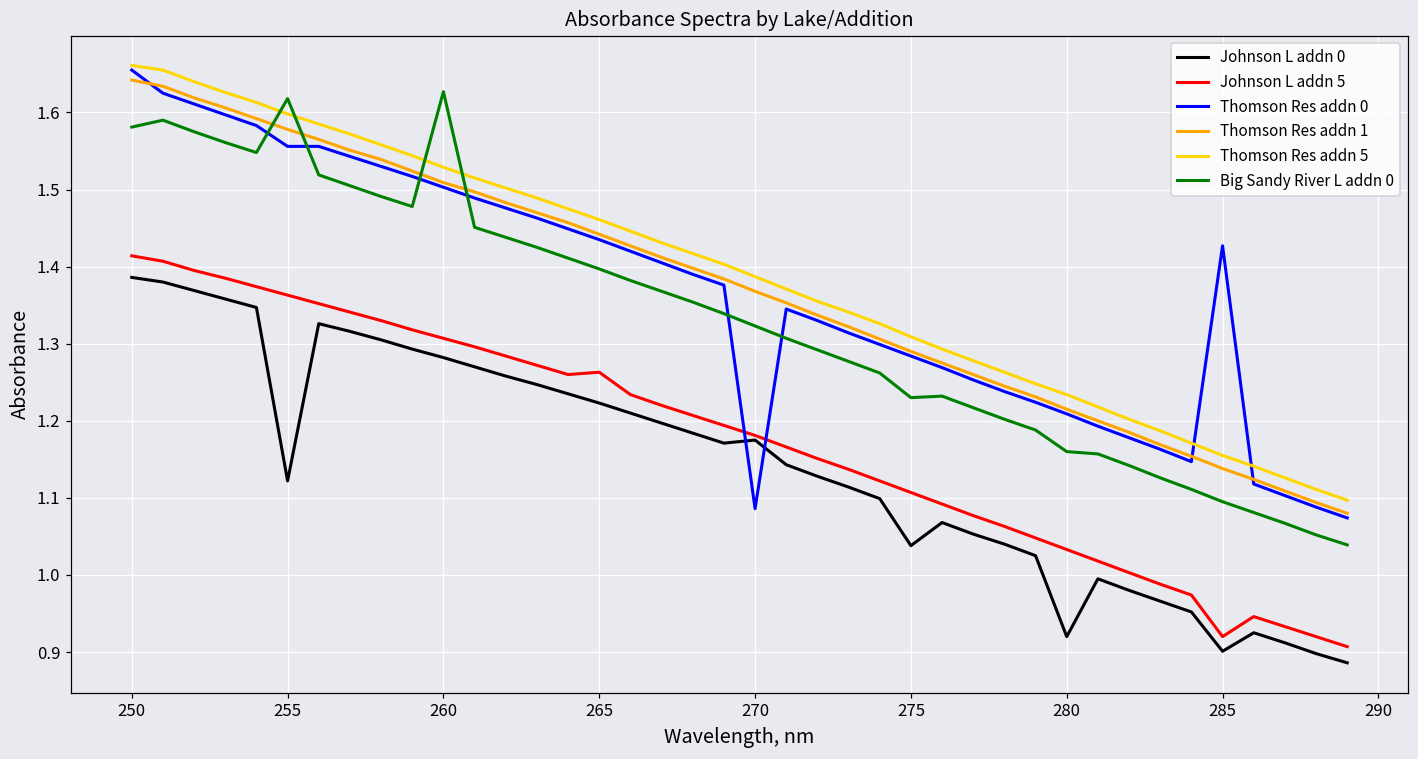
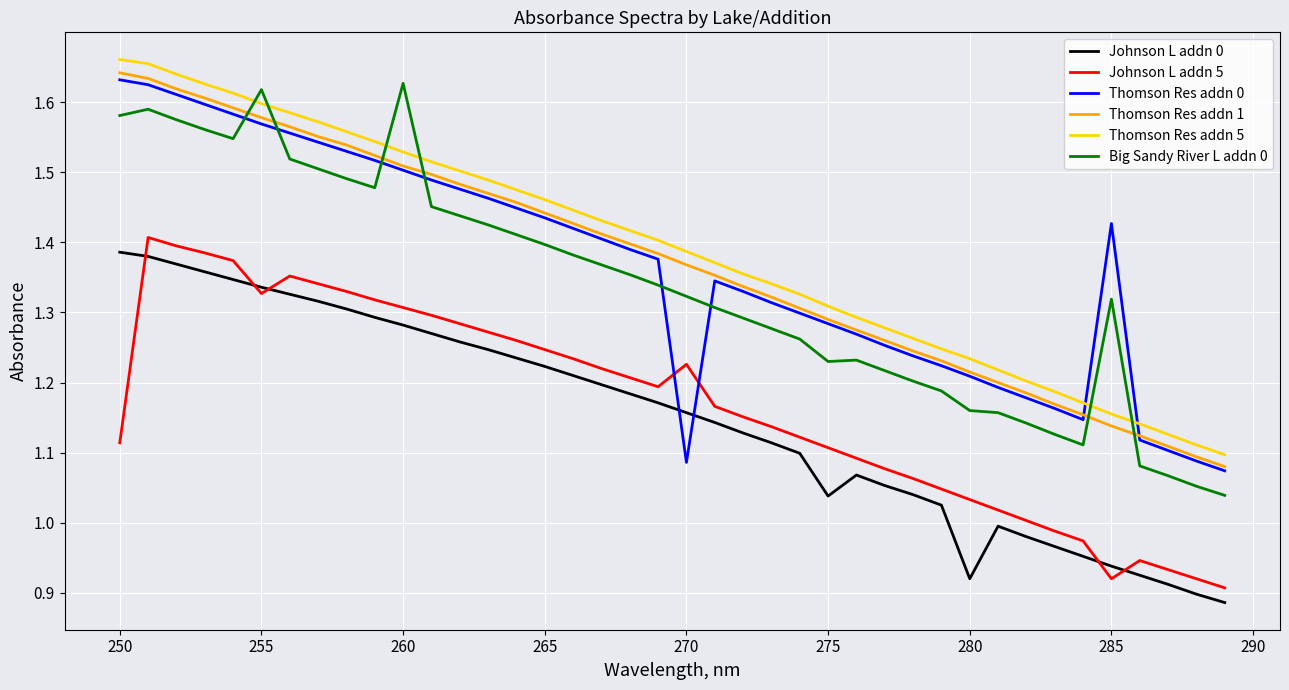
  {
    "Johnson L addn 0": {
      "250": 1.39,
-     "255": 1.12,
+     "255": 1.34,
      "260": 1.28,
      "265": 1.22,
-     "270": 1.18,
+     "270": 1.16,
      "275": 1.04,
      "280": 0.92,
-     "285": 0.90
+     "285": 0.94
    },
    "Johnson L addn 5": {
-     "250": 1.41,
-     "255": 1.36,
+     "250": 1.11,
+     "255": 1.33,
      "260": 1.31,
-     "265": 1.26,
-     "270": 1.18,
+     "265": 1.25,
+     "270": 1.23,
      "275": 1.11,
      "280": 1.03,
      "285": 0.92
    },
    "Thomson Res addn 0": {
-     "250": 1.66,
-     "255": 1.56,
+     "250": 1.63,
+     "255": 1.57,
      "260": 1.50,
      "265": 1.44,
      "270": 1.09,
      "275": 1.28,
      "280": 1.21,
      "285": 1.43
    },
    "Big Sandy River L addn 0": {
      "250": 1.58,
      "255": 1.62,
      "260": 1.63,
      "265": 1.40,
      "270": 1.32,
      "275": 1.23,
      "280": 1.16,
-     "285": 1.10
+     "285": 1.32
    }
  }
